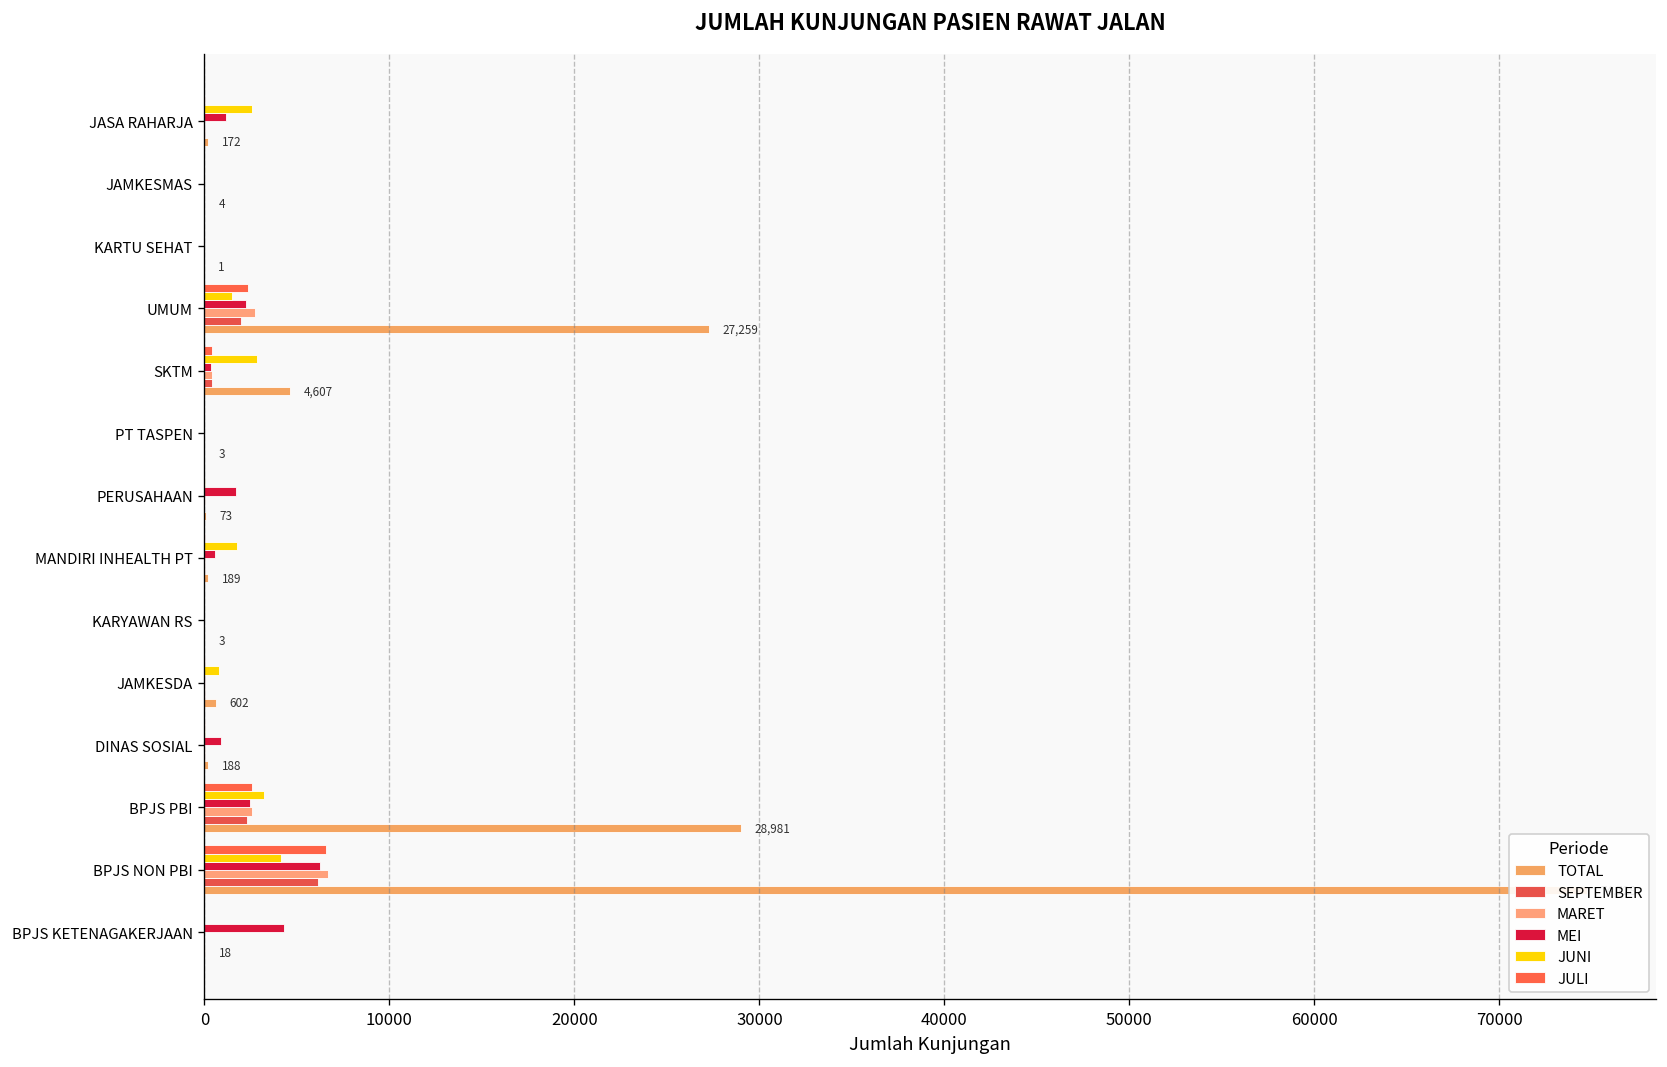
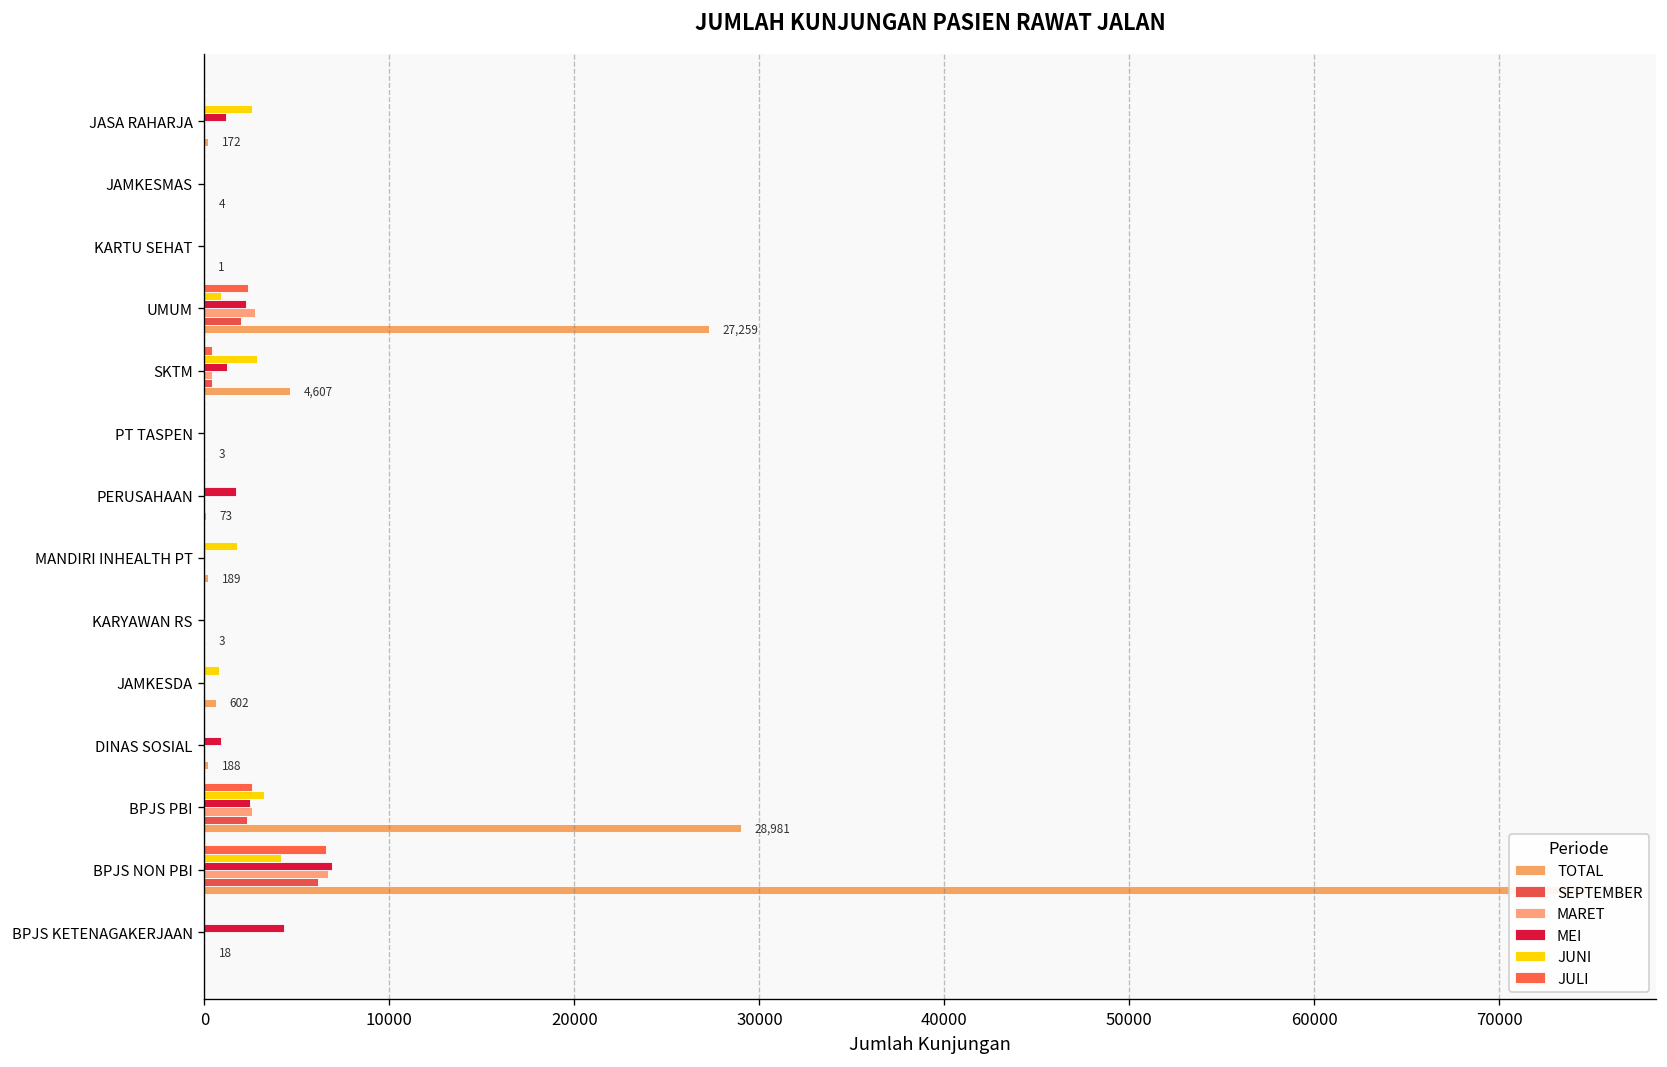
  {
    "MEI": {
      "JASA RAHARJA": 1200,
      "JAMKESMAS": 0,
      "KARTU SEHAT": 0,
      "UMUM": 2200,
-     "SKTM": 400,
+     "SKTM": 1200,
      "PT TASPEN": 0,
      "PERUSAHAAN": 1700,
-     "MANDIRI INHEALTH PT": 600,
+     "MANDIRI INHEALTH PT": 0,
      "KARYAWAN RS": 0,
      "DINAS SOSIAL": 900,
      "BPJS PBI": 2500,
-     "BPJS NON PBI": 6300,
+     "BPJS NON PBI": 6900,
      "BPJS KETENAGAKERJAAN": 4300
    },
    "JUNI": {
      "JASA RAHARJA": 2600,
      "KARTU SEHAT": 0,
-     "UMUM": 1500,
+     "UMUM": 900,
      "SKTM": 2800,
      "PT TASPEN": 0,
      "MANDIRI INHEALTH PT": 1700,
      "KARYAWAN RS": 0,
      "JAMKESDA": 800,
      "BPJS PBI": 3200,
      "BPJS NON PBI": 4100,
      "BPJS KETENAGAKERJAAN": 0
    }
  }
